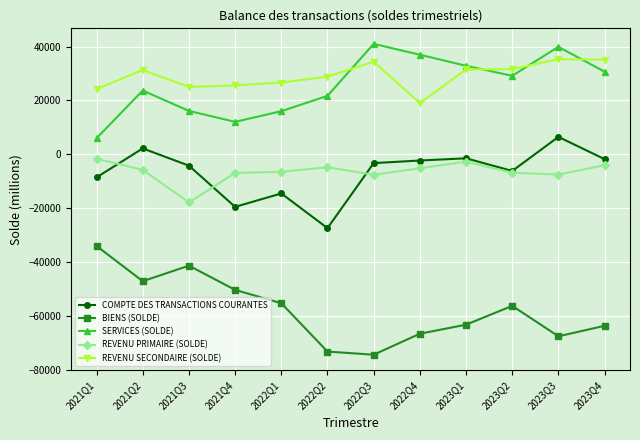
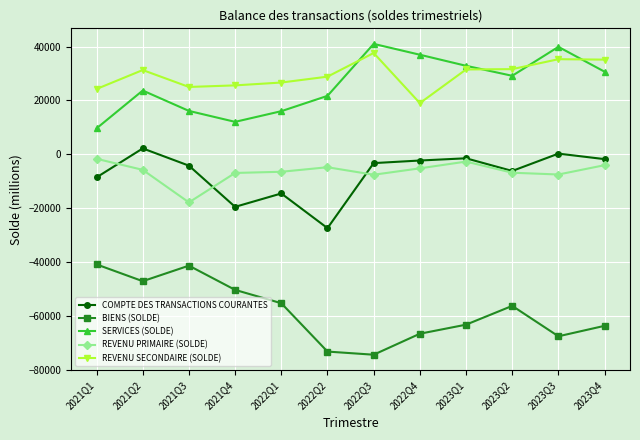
  {
    "COMPTE DES TRANSACTIONS COURANTES": {
      "2021Q1": -9000,
      "2021Q2": 2000,
      "2021Q3": -4000,
      "2021Q4": -19000,
      "2022Q1": -14000,
      "2022Q2": -27000,
      "2022Q3": -3000,
      "2022Q4": -2000,
      "2023Q1": -1000,
-     "2023Q3": 6000,
+     "2023Q3": 0,
      "2023Q4": -2000
    },
    "BIENS (SOLDE)": {
-     "2021Q1": -34000,
+     "2021Q1": -41000,
      "2021Q2": -47000,
      "2021Q3": -41000,
      "2021Q4": -50000,
      "2022Q1": -55000,
      "2022Q2": -73000,
      "2022Q3": -74000,
      "2022Q4": -67000,
      "2023Q1": -63000,
      "2023Q2": -56000,
      "2023Q3": -67000,
      "2023Q4": -64000
    },
    "SERVICES (SOLDE)": {
-     "2021Q1": 6000,
+     "2021Q1": 10000,
      "2021Q2": 24000,
      "2021Q3": 16000,
      "2021Q4": 12000,
      "2022Q1": 16000,
      "2022Q2": 22000,
      "2022Q3": 41000,
      "2022Q4": 37000,
      "2023Q1": 33000,
      "2023Q2": 29000,
      "2023Q3": 40000,
      "2023Q4": 31000
    },
    "REVENU PRIMAIRE (SOLDE)": {
      "2021Q1": -2000,
      "2021Q2": -6000,
      "2021Q3": -18000,
      "2021Q4": -7000,
      "2022Q1": -6000,
      "2022Q2": -5000,
      "2022Q3": -8000,
      "2022Q4": -5000,
      "2023Q1": -3000,
      "2023Q3": -7000,
      "2023Q4": -4000
    },
    "REVENU SECONDAIRE (SOLDE)": {
      "2021Q1": 24000,
      "2021Q2": 31000,
      "2021Q3": 25000,
      "2021Q4": 26000,
      "2022Q1": 27000,
      "2022Q2": 29000,
-     "2022Q3": 34000,
+     "2022Q3": 38000,
      "2022Q4": 19000,
      "2023Q1": 32000,
      "2023Q2": 32000,
      "2023Q3": 35000,
      "2023Q4": 35000
    }
  }
